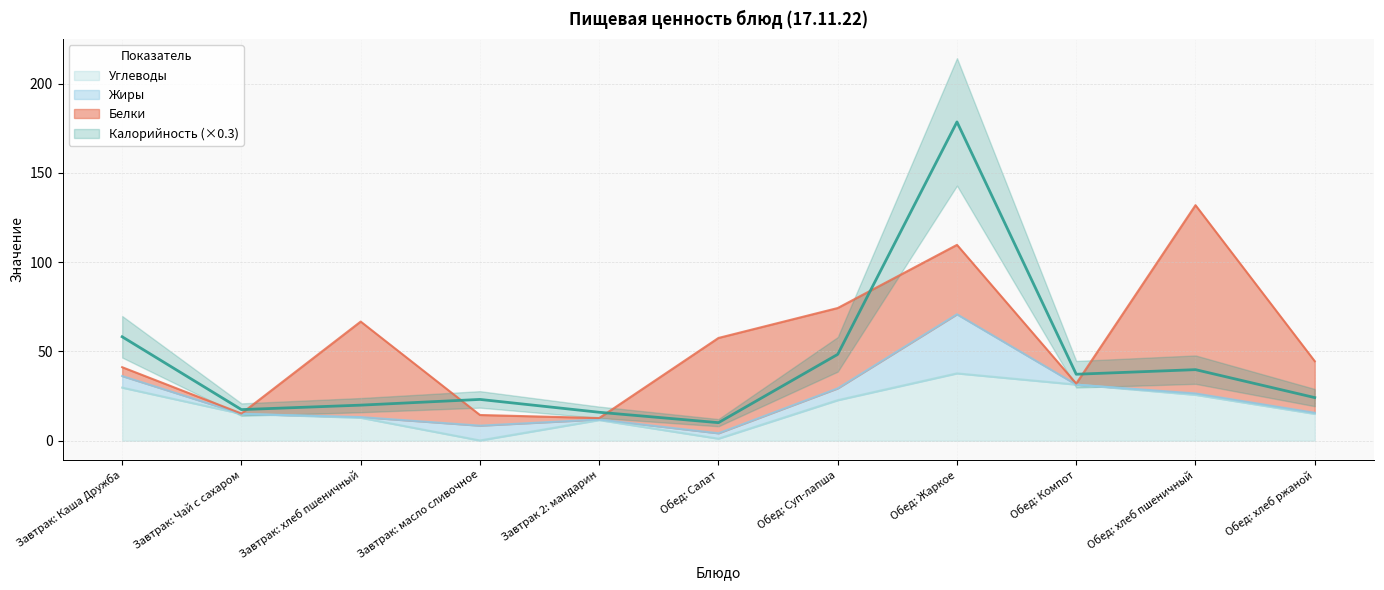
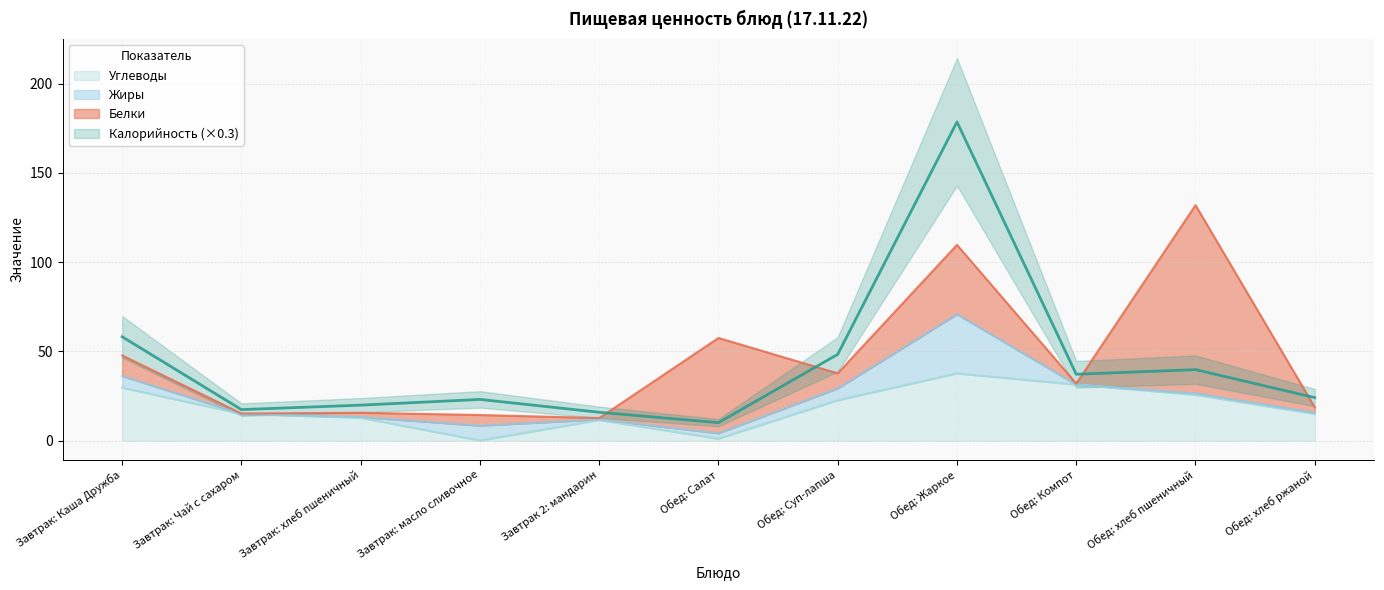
  {
    "Белки": {
-     "Завтрак: Каша Дружба": 5,
-     "Завтрак: хлеб пшеничный": 54,
+     "Завтрак: Каша Дружба": 12,
+     "Завтрак: хлеб пшеничный": 2,
      "Завтрак: масло сливочное": 6,
      "Обед: Салат": 53,
-     "Обед: Суп-лапша": 45,
+     "Обед: Суп-лапша": 8,
      "Обед: Жаркое": 39,
      "Обед: хлеб пшеничный": 106,
-     "Обед: хлеб ржаной": 29
+     "Обед: хлеб ржаной": 3
    }
  }
